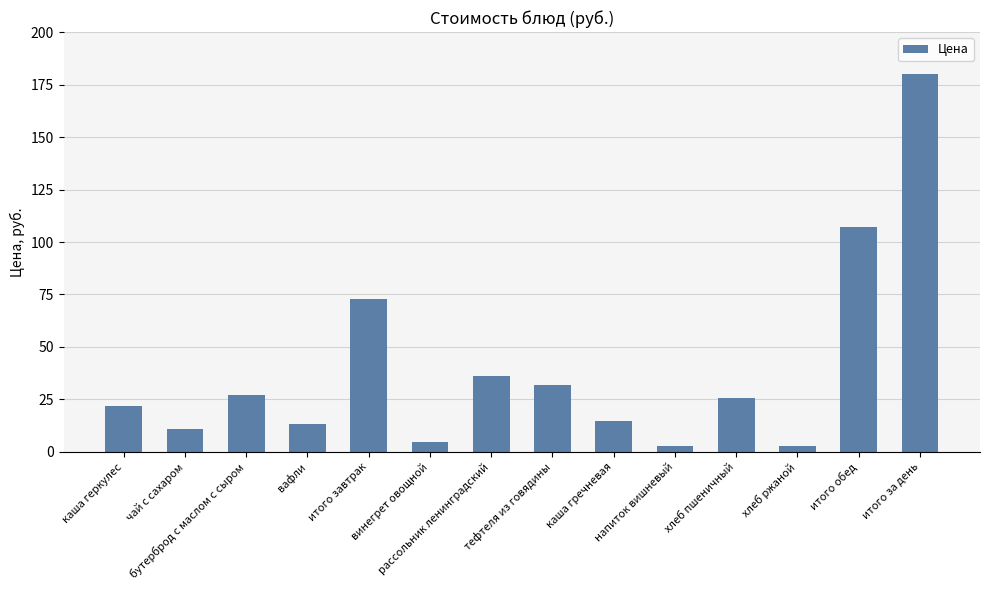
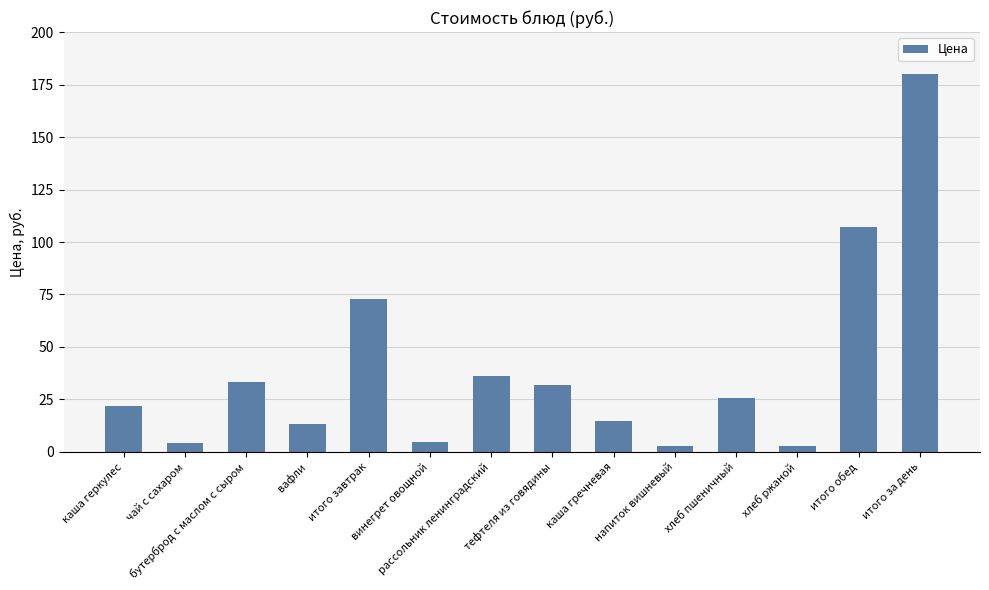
  {
    "каша геркулес": 22,
-   "чай с сахаром": 11,
-   "бутерброд с маслом с сыром": 27,
+   "чай с сахаром": 4,
+   "бутерброд с маслом с сыром": 34,
    "вафли": 13,
    "итого завтрак": 73,
    "винегрет овощной": 5,
    "рассольник ленинградский": 36,
    "тефтеля из говядины": 32,
    "каша гречневая": 15,
    "напиток вишневый": 3,
    "хлеб пшеничный": 26,
    "хлеб ржаной": 3,
    "итого обед": 107,
    "итого за день": 180
  }
